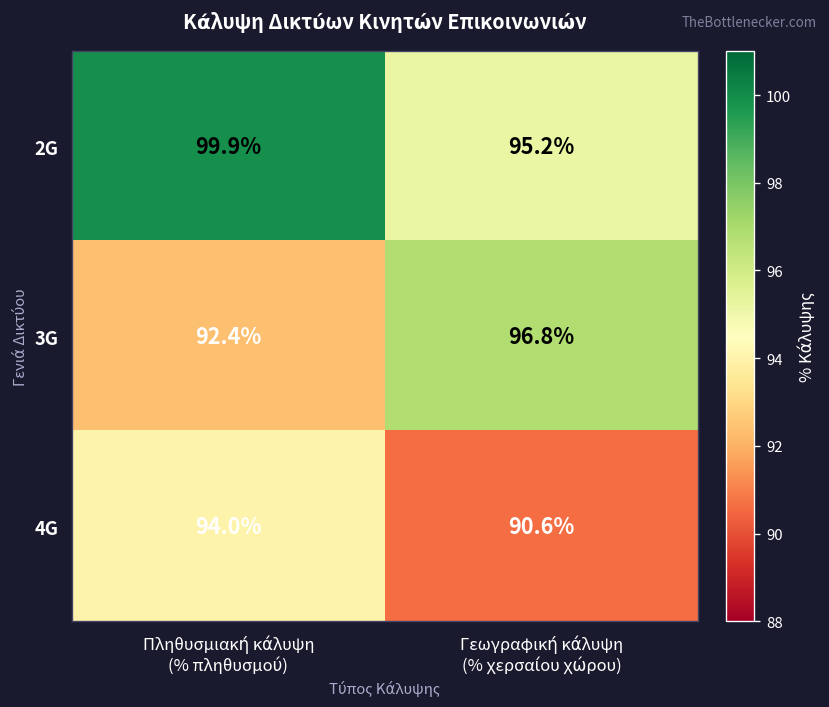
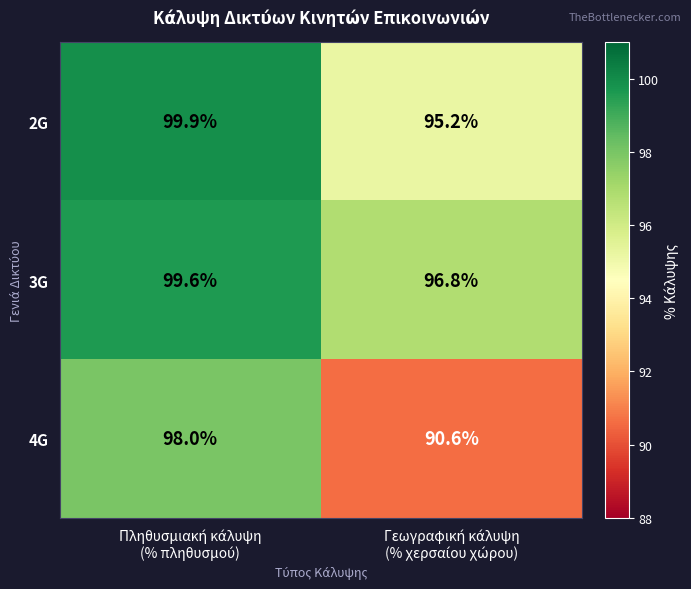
  {
    "2G": {
      "Πληθυσμιακή κάλυψη (% πληθυσμού)": "99.9%",
      "Γεωγραφική κάλυψη (% χερσαίου χώρου)": "95.2%"
    },
    "3G": {
-     "Πληθυσμιακή κάλυψη (% πληθυσμού)": "92.4%",
+     "Πληθυσμιακή κάλυψη (% πληθυσμού)": "99.6%",
      "Γεωγραφική κάλυψη (% χερσαίου χώρου)": "96.8%"
    },
    "4G": {
-     "Πληθυσμιακή κάλυψη (% πληθυσμού)": "94.0%",
+     "Πληθυσμιακή κάλυψη (% πληθυσμού)": "98.0%",
      "Γεωγραφική κάλυψη (% χερσαίου χώρου)": "90.6%"
    }
  }
